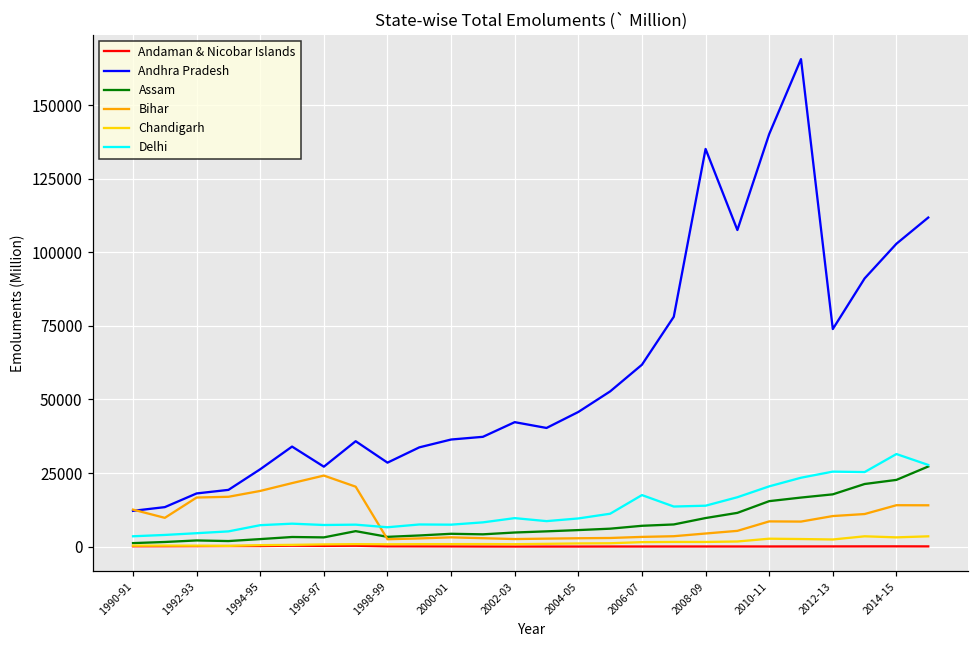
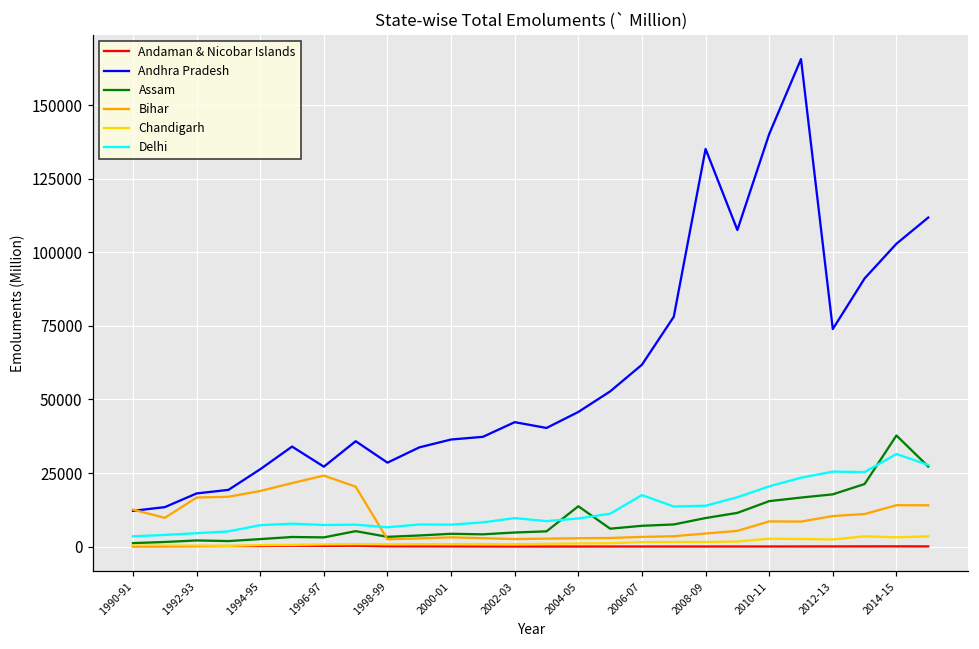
  {
    "Andaman & Nicobar Islands": {
      "2004-05": 0,
      "2006-07": 0,
      "2008-09": 0,
      "2010-11": 0,
      "2012-13": 0,
      "2014-15": 0
    },
    "Andhra Pradesh": {
      "1992-93": 18000,
      "1994-95": 26000,
      "1996-97": 27000,
      "1998-99": 29000,
      "2000-01": 36000,
      "2002-03": 42000,
      "2004-05": 46000,
      "2006-07": 62000,
      "2008-09": 135000,
      "2010-11": 140000,
      "2012-13": 74000,
      "2014-15": 103000
    },
    "Assam": {
      "1992-93": 2000,
      "1994-95": 3000,
      "1996-97": 3000,
      "2000-01": 4000,
      "2002-03": 5000,
-     "2004-05": 6000,
+     "2004-05": 14000,
      "2006-07": 7000,
      "2008-09": 10000,
      "2010-11": 15000,
      "2012-13": 18000,
-     "2014-15": 23000
+     "2014-15": 38000
    },
    "Delhi": {
      "1990-91": 4000,
      "1992-93": 5000,
      "1994-95": 7000,
      "1996-97": 7000,
      "1998-99": 7000,
      "2000-01": 7000,
      "2002-03": 10000,
      "2004-05": 10000,
      "2006-07": 18000,
      "2008-09": 14000,
      "2010-11": 20000,
      "2012-13": 25000,
      "2014-15": 31000
    }
  }
